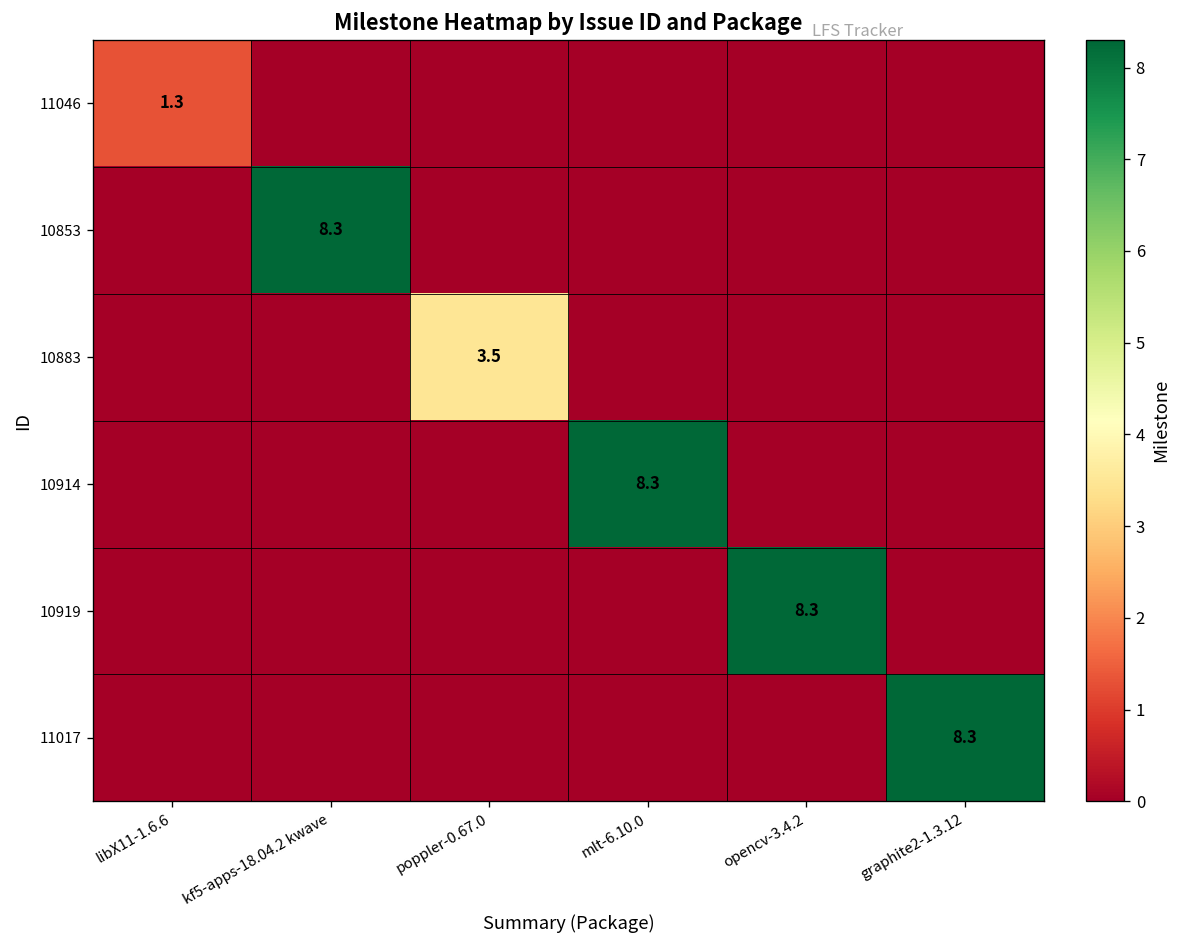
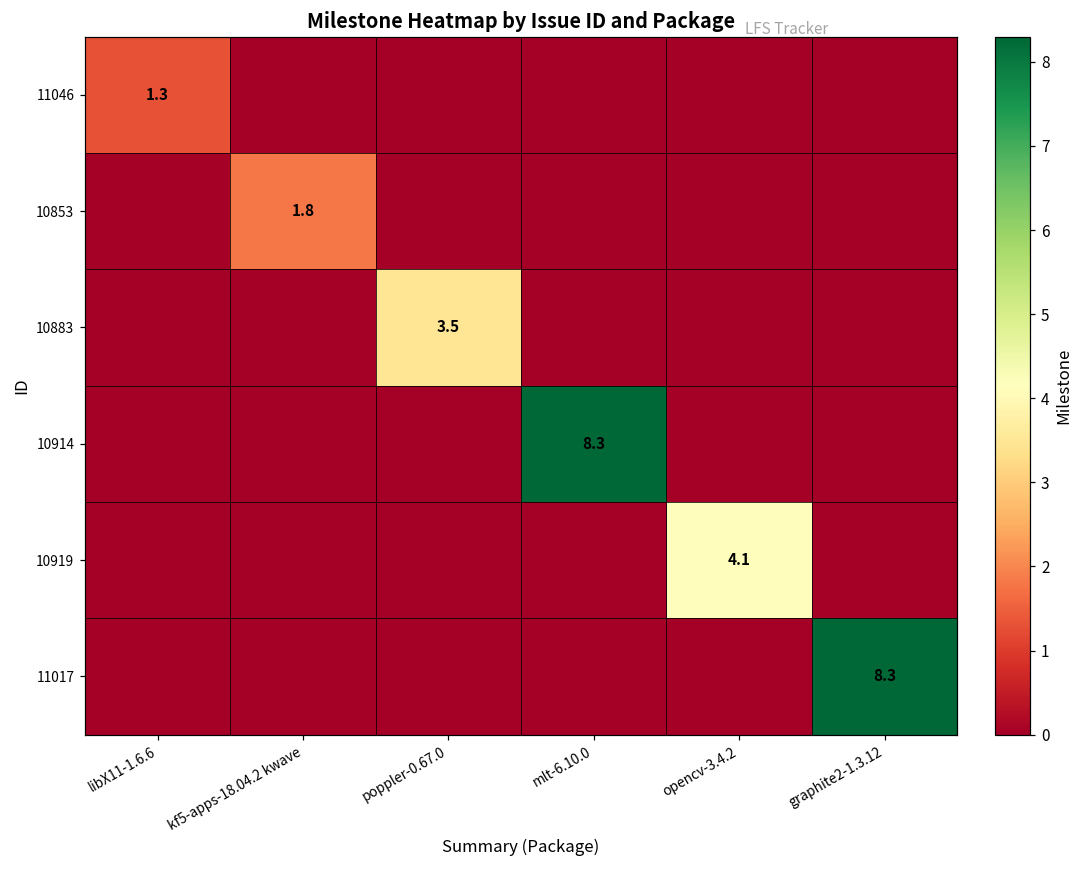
  {
    "11046": {
      "libX11-1.6.6": 1.3
    },
    "10853": {
-     "kf5-apps-18.04.2 kwave": 8.3
+     "kf5-apps-18.04.2 kwave": 1.8
    },
    "10883": {
      "poppler-0.67.0": 3.5
    },
    "10914": {
      "mlt-6.10.0": 8.3
    },
    "10919": {
-     "opencv-3.4.2": 8.3
+     "opencv-3.4.2": 4.1
    },
    "11017": {
      "graphite2-1.3.12": 8.3
    }
  }
